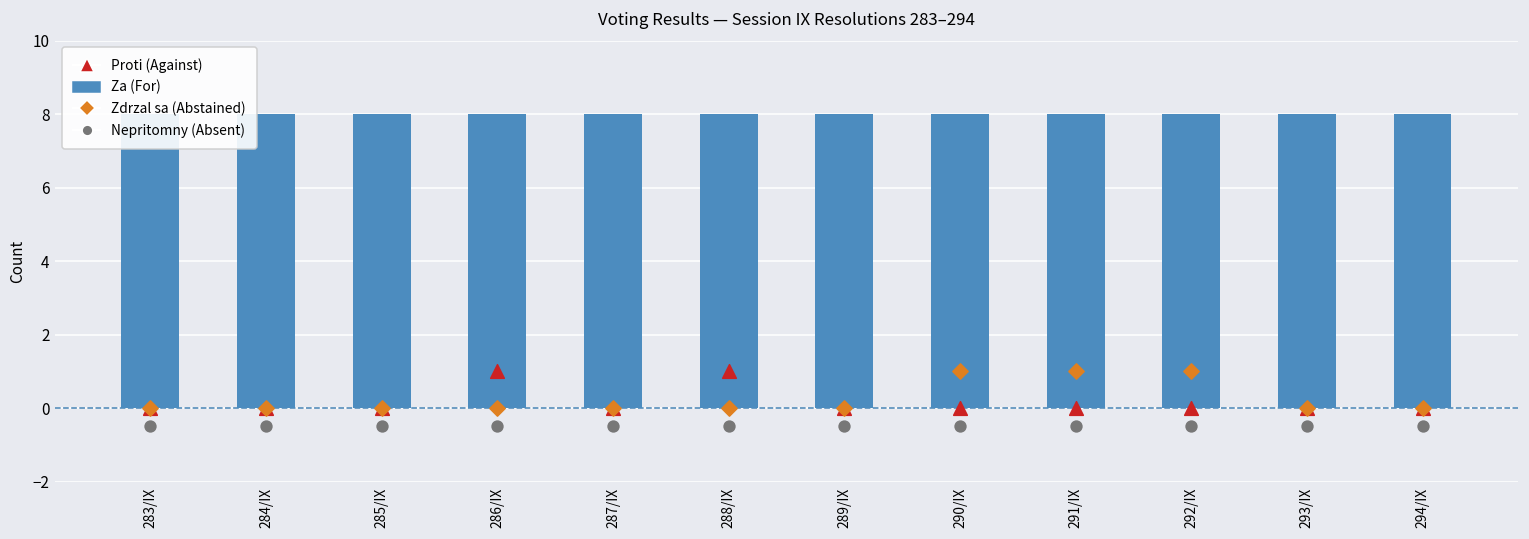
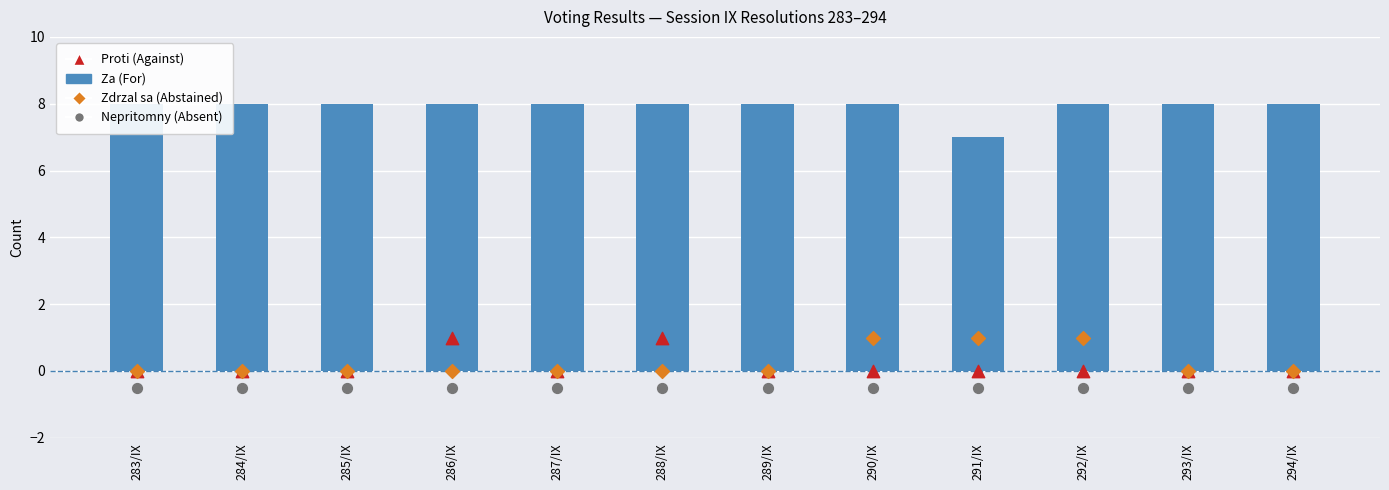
  {
    "Za (For)": {
      "284/IX": 8,
      "285/IX": 8,
      "286/IX": 8,
      "287/IX": 8,
      "288/IX": 8,
      "289/IX": 8,
      "290/IX": 8,
-     "291/IX": 8,
+     "291/IX": 7,
      "292/IX": 8,
      "293/IX": 8,
      "294/IX": 8
    }
  }
